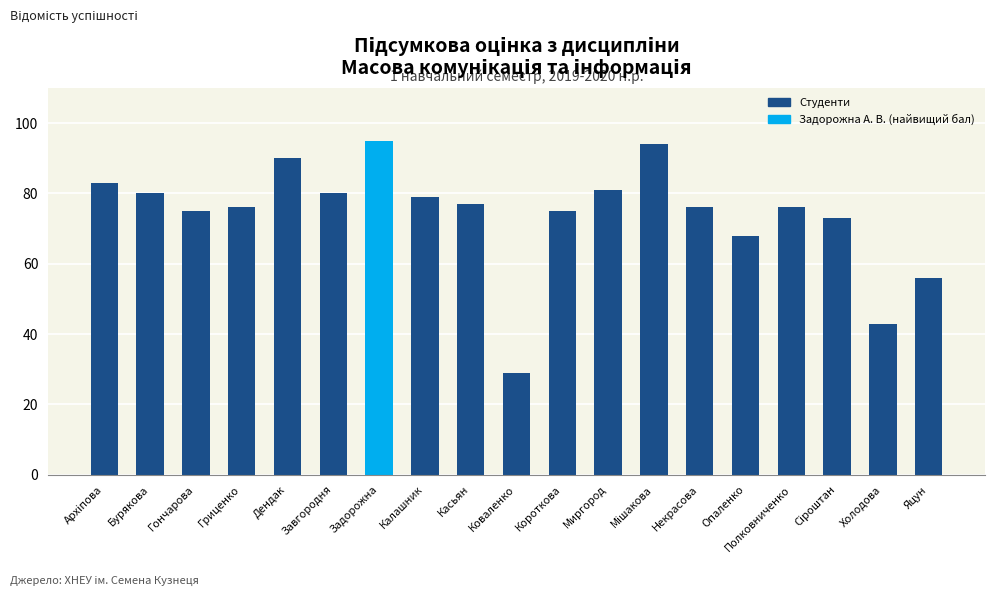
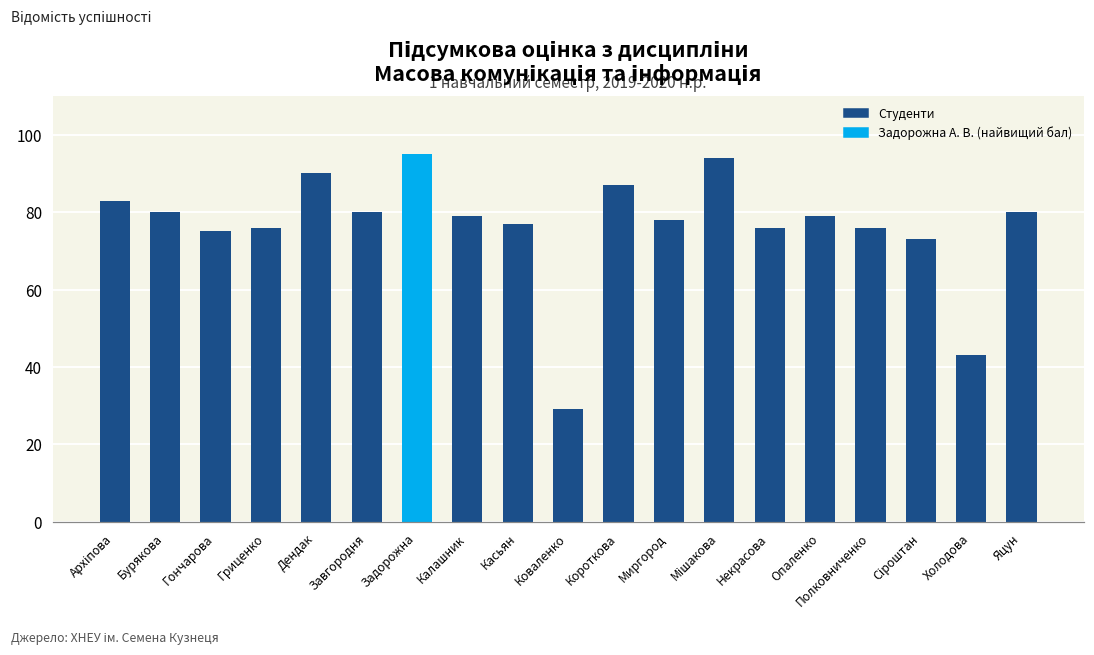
  {
    "Архіпова": 83,
    "Бурякова": 80,
    "Гончарова": 75,
    "Гриценко": 76,
    "Дендак": 90,
    "Завгородня": 80,
    "Задорожна": 95,
    "Калашник": 79,
    "Касьян": 77,
    "Коваленко": 29,
-   "Короткова": 75,
-   "Миргород": 81,
+   "Короткова": 87,
+   "Миргород": 78,
    "Мішакова": 94,
    "Некрасова": 76,
-   "Опаленко": 68,
+   "Опаленко": 79,
    "Полковниченко": 76,
    "Сіроштан": 73,
    "Холодова": 43,
-   "Яцун": 56
+   "Яцун": 80
  }
